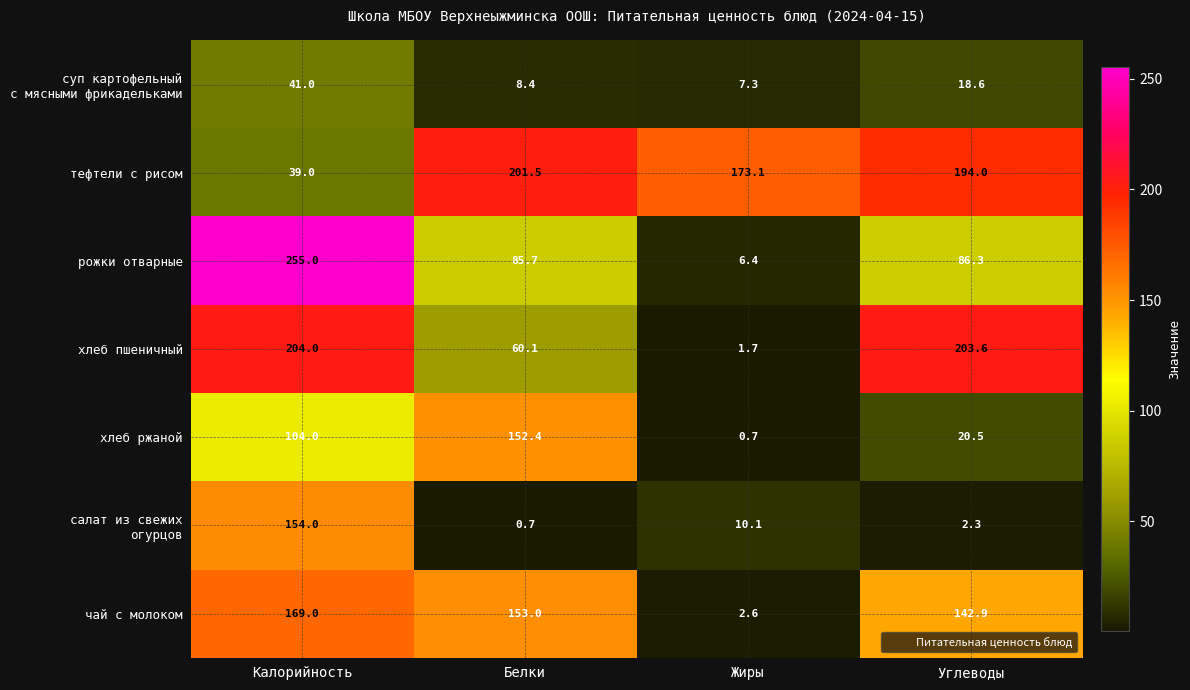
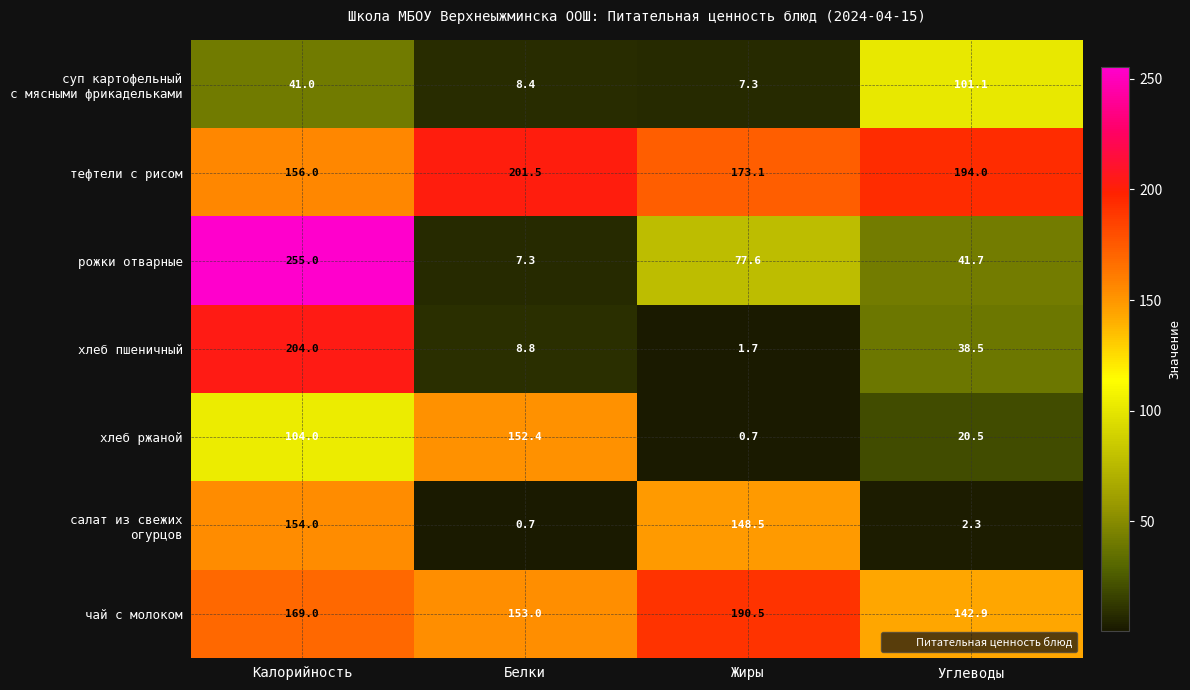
  {
    "суп картофельный с мясными фрикадельками": {
      "Калорийность": 41.0,
      "Белки": 8.4,
      "Жиры": 7.3,
-     "Углеводы": 18.6
+     "Углеводы": 101.1
    },
    "тефтели с рисом": {
-     "Калорийность": 39.0,
+     "Калорийность": 156.0,
      "Белки": 201.5,
      "Жиры": 173.1,
      "Углеводы": 194.0
    },
    "рожки отварные": {
      "Калорийность": 255.0,
-     "Белки": 85.7,
-     "Жиры": 6.4,
-     "Углеводы": 86.3
+     "Белки": 7.3,
+     "Жиры": 77.6,
+     "Углеводы": 41.7
    },
    "хлеб пшеничный": {
      "Калорийность": 204.0,
-     "Белки": 60.1,
+     "Белки": 8.8,
      "Жиры": 1.7,
-     "Углеводы": 203.6
+     "Углеводы": 38.5
    },
    "хлеб ржаной": {
      "Калорийность": 104.0,
      "Белки": 152.4,
      "Жиры": 0.7,
      "Углеводы": 20.5
    },
    "салат из свежих огурцов": {
      "Калорийность": 154.0,
      "Белки": 0.7,
-     "Жиры": 10.1,
+     "Жиры": 148.5,
      "Углеводы": 2.3
    },
    "чай с молоком": {
      "Калорийность": 169.0,
      "Белки": 153.0,
-     "Жиры": 2.6,
+     "Жиры": 190.5,
      "Углеводы": 142.9
    }
  }
